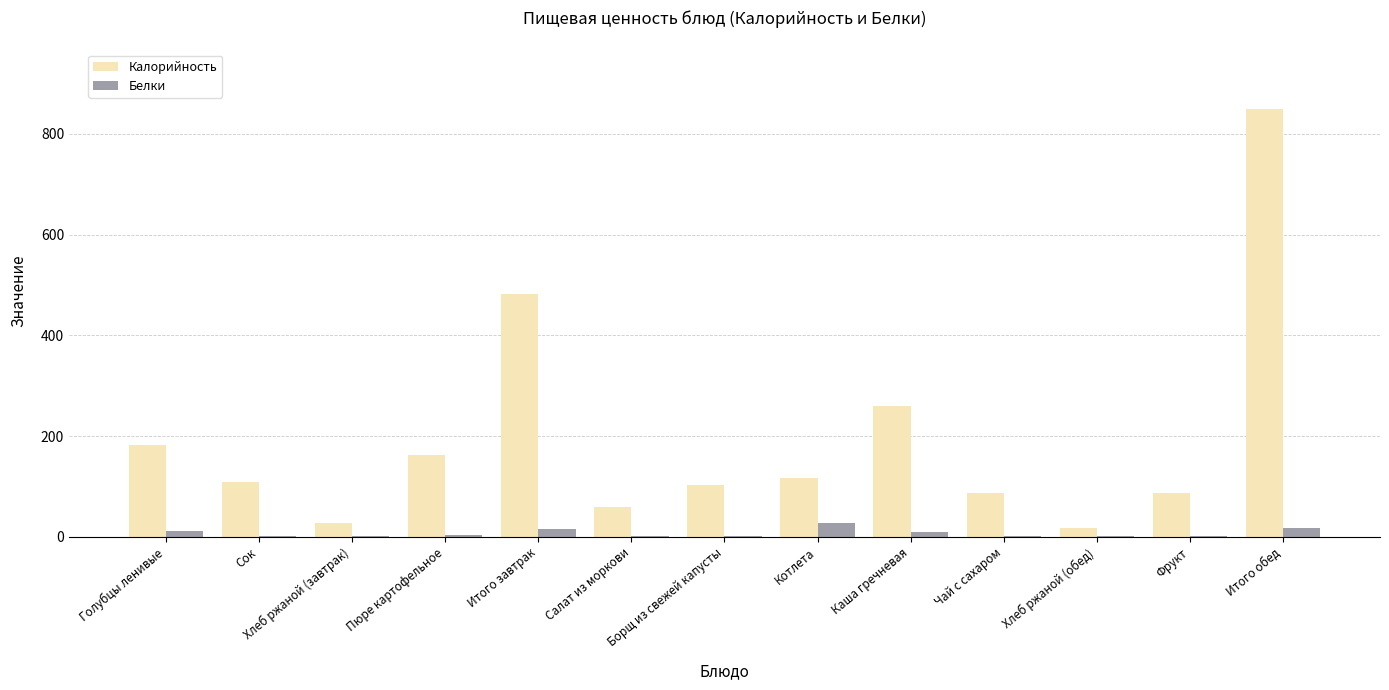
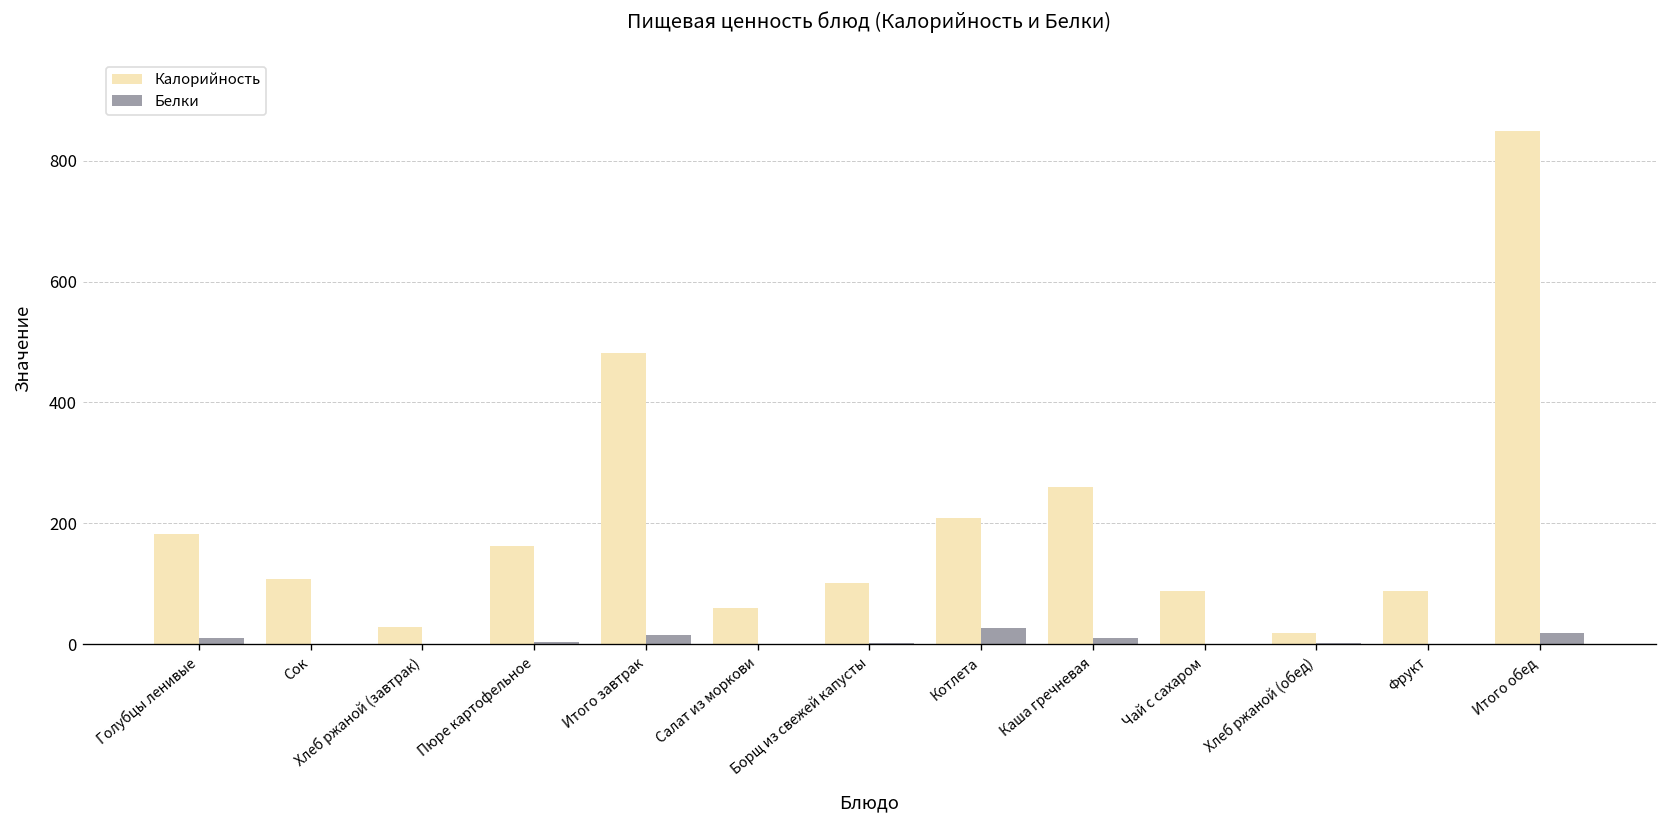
  {
    "Калорийность": {
      "Голубцы ленивые": 180,
      "Сок": 110,
      "Хлеб ржаной (завтрак)": 30,
      "Пюре картофельное": 160,
      "Итого завтрак": 480,
      "Салат из моркови": 60,
      "Борщ из свежей капусты": 100,
-     "Котлета": 120,
+     "Котлета": 210,
      "Каша гречневая": 260,
      "Чай с сахаром": 90,
      "Хлеб ржаной (обед)": 20,
      "Фрукт": 90,
      "Итого обед": 850
    },
    "Белки": {
      "Голубцы ленивые": 10,
      "Итого завтрак": 20,
      "Котлета": 30,
      "Каша гречневая": 10,
      "Итого обед": 20
    }
  }
